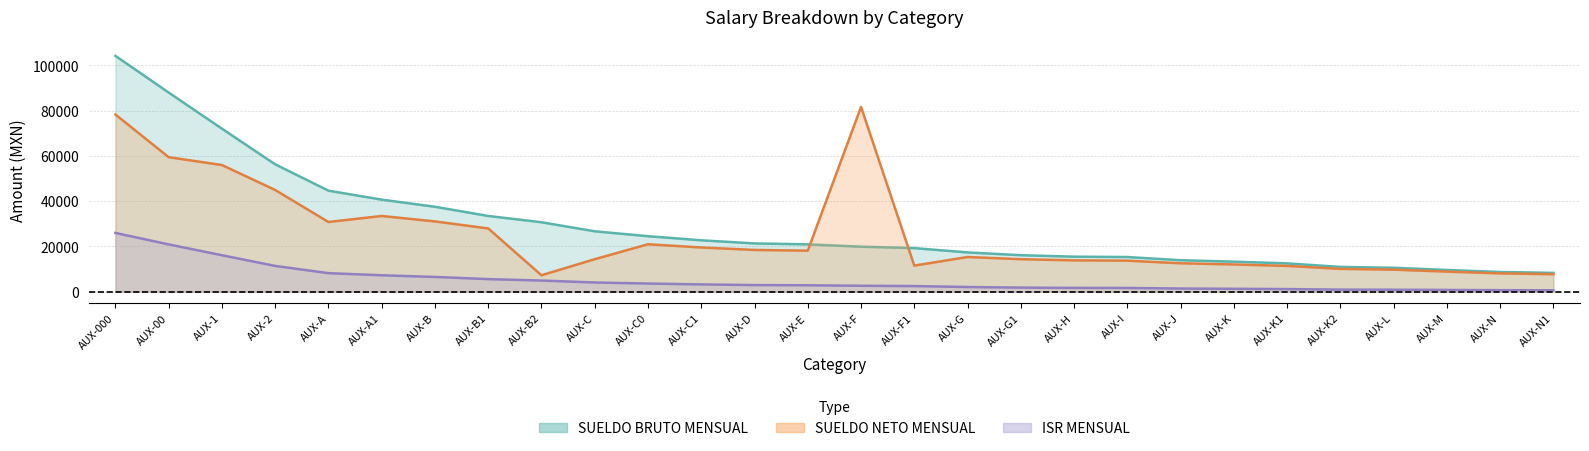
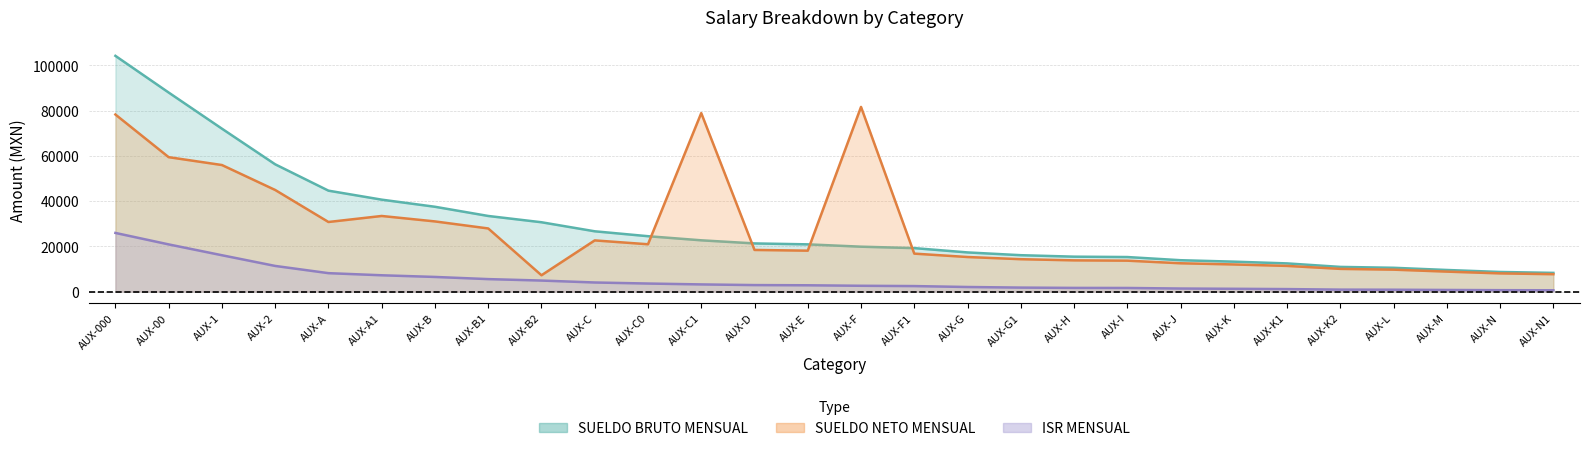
  {
    "SUELDO NETO MENSUAL": {
      "AUX-000": 78000,
      "AUX-00": 59000,
      "AUX-1": 56000,
      "AUX-2": 45000,
      "AUX-A": 31000,
      "AUX-A1": 33000,
      "AUX-B": 31000,
      "AUX-B1": 28000,
      "AUX-B2": 7000,
-     "AUX-C": 14000,
+     "AUX-C": 23000,
      "AUX-C0": 21000,
-     "AUX-C1": 19000,
+     "AUX-C1": 79000,
      "AUX-D": 18000,
      "AUX-E": 18000,
      "AUX-F": 82000,
-     "AUX-F1": 11000,
+     "AUX-F1": 17000,
      "AUX-G": 15000,
      "AUX-G1": 14000,
      "AUX-H": 14000,
      "AUX-I": 14000,
      "AUX-J": 13000,
      "AUX-K": 12000
    }
  }
